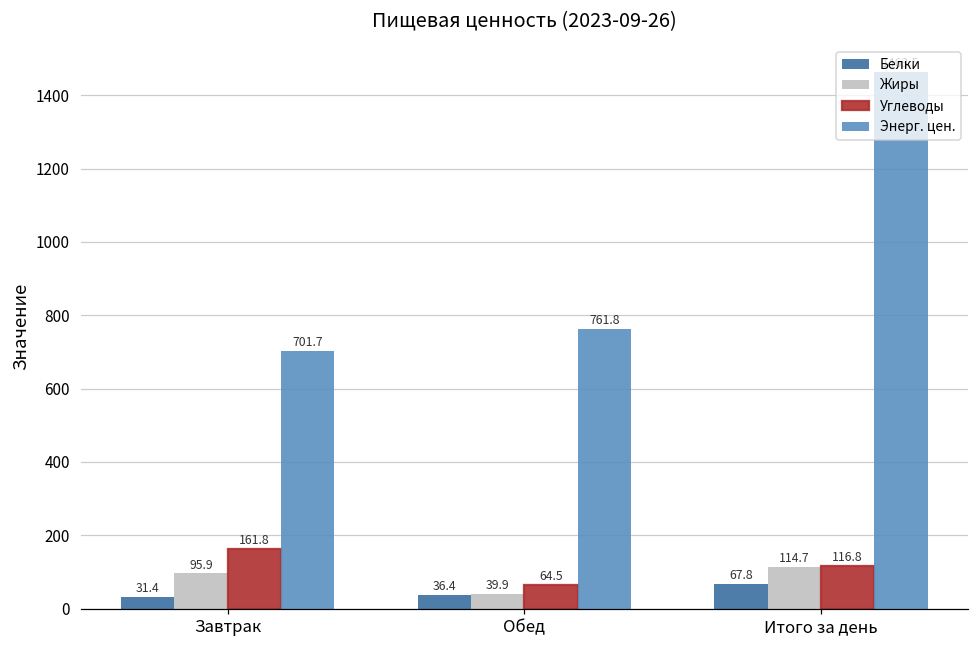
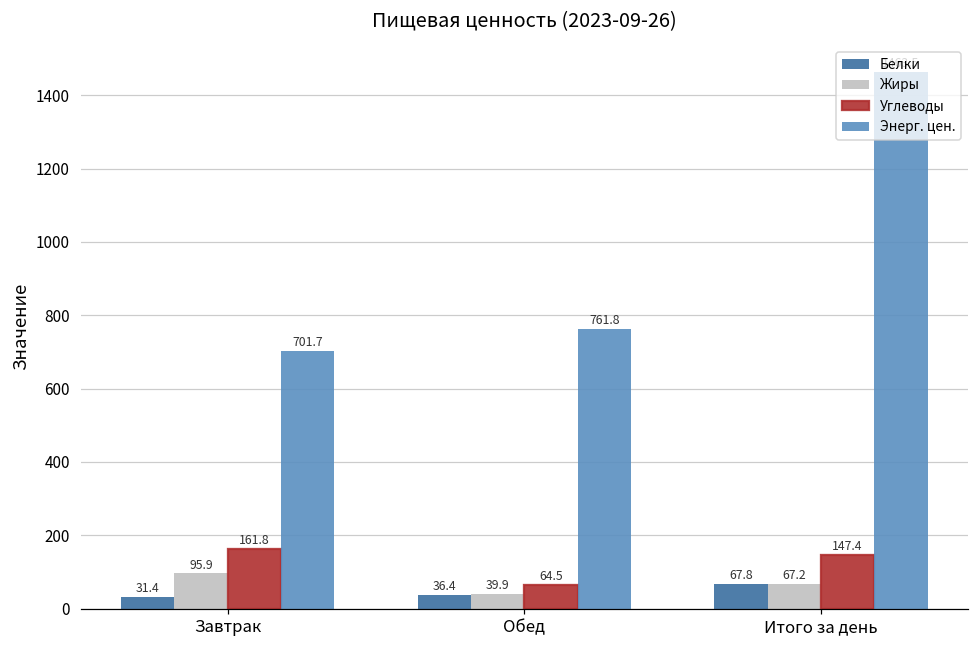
  {
    "Жиры": {
      "Завтрак": 95.9,
      "Обед": 39.9,
-     "Итого за день": 114.7
+     "Итого за день": 67.2
    },
    "Углеводы": {
      "Завтрак": 161.8,
      "Обед": 64.5,
-     "Итого за день": 116.8
+     "Итого за день": 147.4
    }
  }
